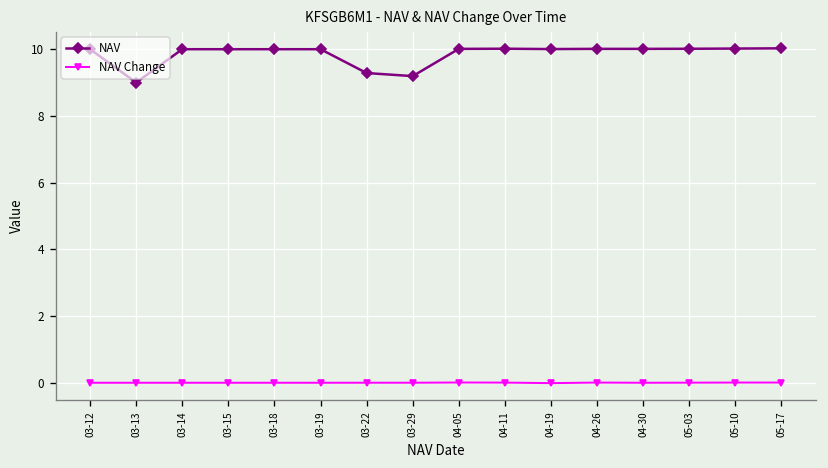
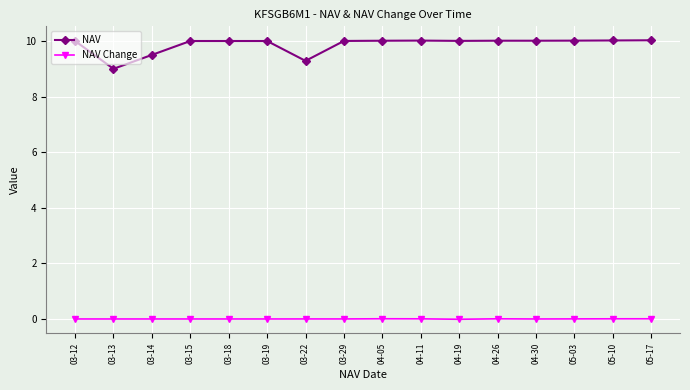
  {
    "NAV": {
      "03-13": 9.0,
-     "03-14": 10.0,
+     "03-14": 9.5,
      "03-15": 10.0,
      "03-18": 10.0,
      "03-19": 10.0,
      "03-22": 9.3,
-     "03-29": 9.2,
+     "03-29": 10.0,
      "04-05": 10.0,
      "04-11": 10.0,
      "04-19": 10.0,
      "04-26": 10.0,
      "04-30": 10.0,
      "05-03": 10.0,
      "05-10": 10.0,
      "05-17": 10.0
    },
    "NAV Change": {
      "03-12": 0.0,
      "03-13": 0.0,
      "03-14": 0.0,
      "03-15": 0.0,
      "03-18": 0.0,
      "03-19": 0.0,
      "03-22": 0.0,
      "03-29": 0.0,
      "04-05": 0.0,
      "04-11": 0.0,
      "04-19": 0.0,
      "04-26": 0.0,
      "04-30": 0.0,
      "05-03": 0.0,
      "05-10": 0.0,
      "05-17": 0.0
    }
  }
